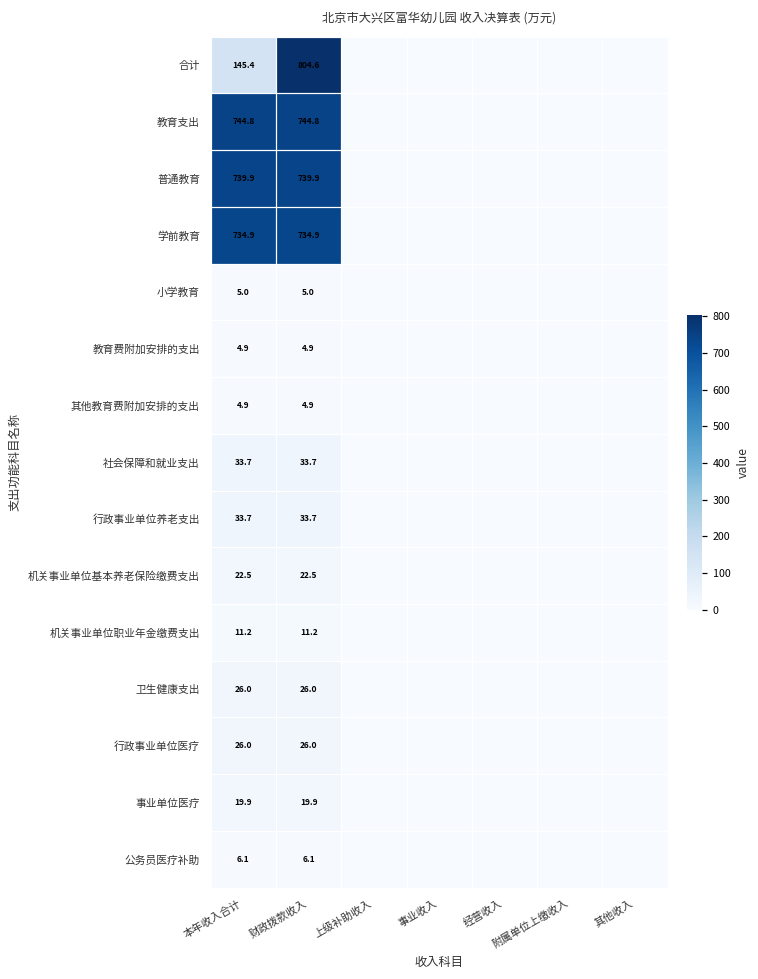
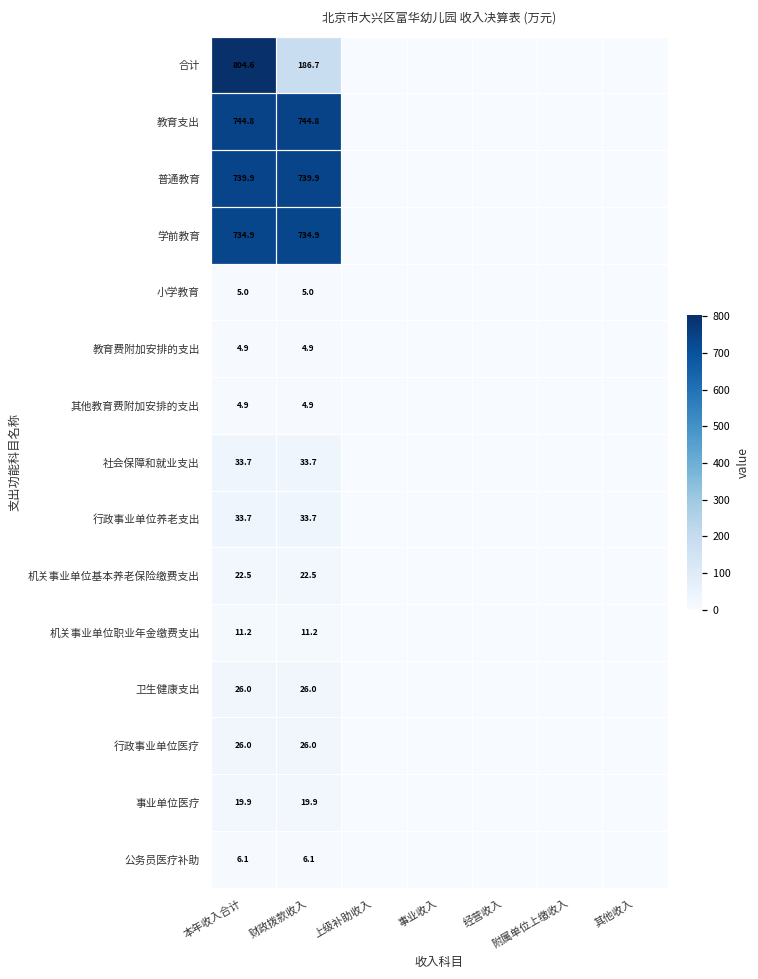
  {
    "合计": {
-     "本年收入合计": 145.4,
-     "财政拨款收入": 804.6
+     "本年收入合计": 804.6,
+     "财政拨款收入": 186.7
    },
    "教育支出": {
      "本年收入合计": 744.8,
      "财政拨款收入": 744.8
    },
    "普通教育": {
      "本年收入合计": 739.9,
      "财政拨款收入": 739.9
    },
    "学前教育": {
      "本年收入合计": 734.9,
      "财政拨款收入": 734.9
    },
    "小学教育": {
      "本年收入合计": 5.0,
      "财政拨款收入": 5.0
    },
    "教育费附加安排的支出": {
      "本年收入合计": 4.9,
      "财政拨款收入": 4.9
    },
    "其他教育费附加安排的支出": {
      "本年收入合计": 4.9,
      "财政拨款收入": 4.9
    },
    "社会保障和就业支出": {
      "本年收入合计": 33.7,
      "财政拨款收入": 33.7
    },
    "行政事业单位养老支出": {
      "本年收入合计": 33.7,
      "财政拨款收入": 33.7
    },
    "机关事业单位基本养老保险缴费支出": {
      "本年收入合计": 22.5,
      "财政拨款收入": 22.5
    },
    "机关事业单位职业年金缴费支出": {
      "本年收入合计": 11.2,
      "财政拨款收入": 11.2
    },
    "卫生健康支出": {
      "本年收入合计": 26.0,
      "财政拨款收入": 26.0
    },
    "行政事业单位医疗": {
      "本年收入合计": 26.0,
      "财政拨款收入": 26.0
    },
    "事业单位医疗": {
      "本年收入合计": 19.9,
      "财政拨款收入": 19.9
    },
    "公务员医疗补助": {
      "本年收入合计": 6.1,
      "财政拨款收入": 6.1
    }
  }
